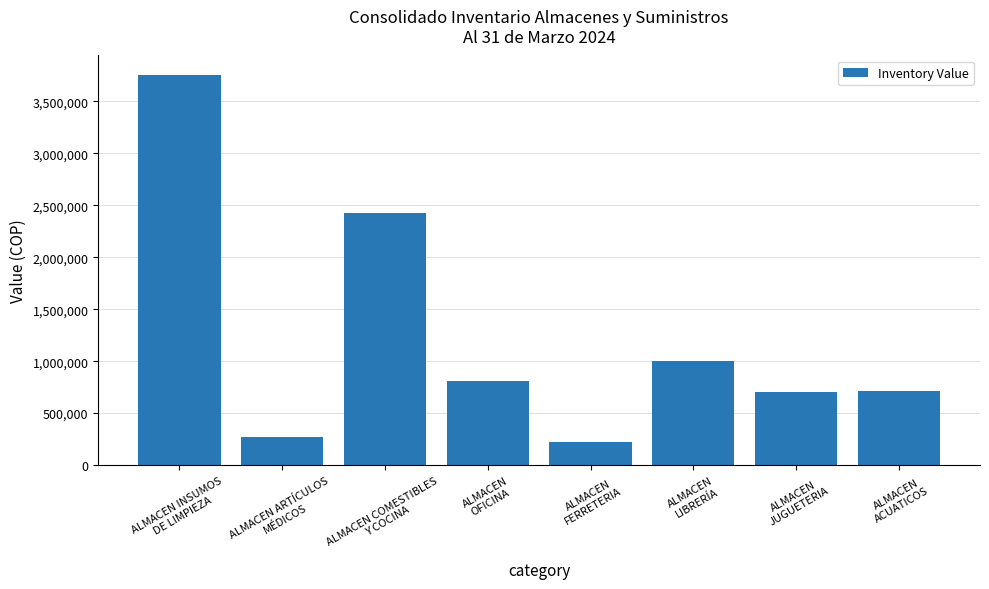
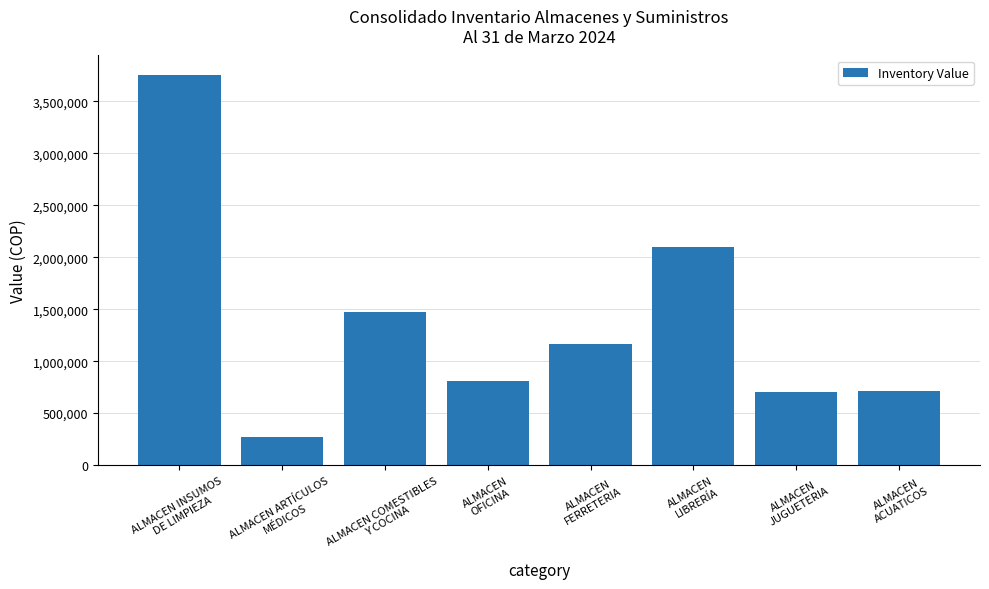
  {
    "ALMACEN INSUMOS DE LIMPIEZA": "3,750,000",
    "ALMACEN ARTÍCULOS MÉDICOS": "270,000",
-   "ALMACEN COMESTIBLES Y COCINA": "2,430,000",
+   "ALMACEN COMESTIBLES Y COCINA": "1,470,000",
    "ALMACEN OFICINA": "810,000",
-   "ALMACEN FERRETERIA": "220,000",
-   "ALMACEN LIBRERÍA": "1,000,000",
+   "ALMACEN FERRETERIA": "1,160,000",
+   "ALMACEN LIBRERÍA": "2,100,000",
    "ALMACEN JUGUETERIA": "700,000",
    "ALMACEN ACUATICOS": "720,000"
  }
